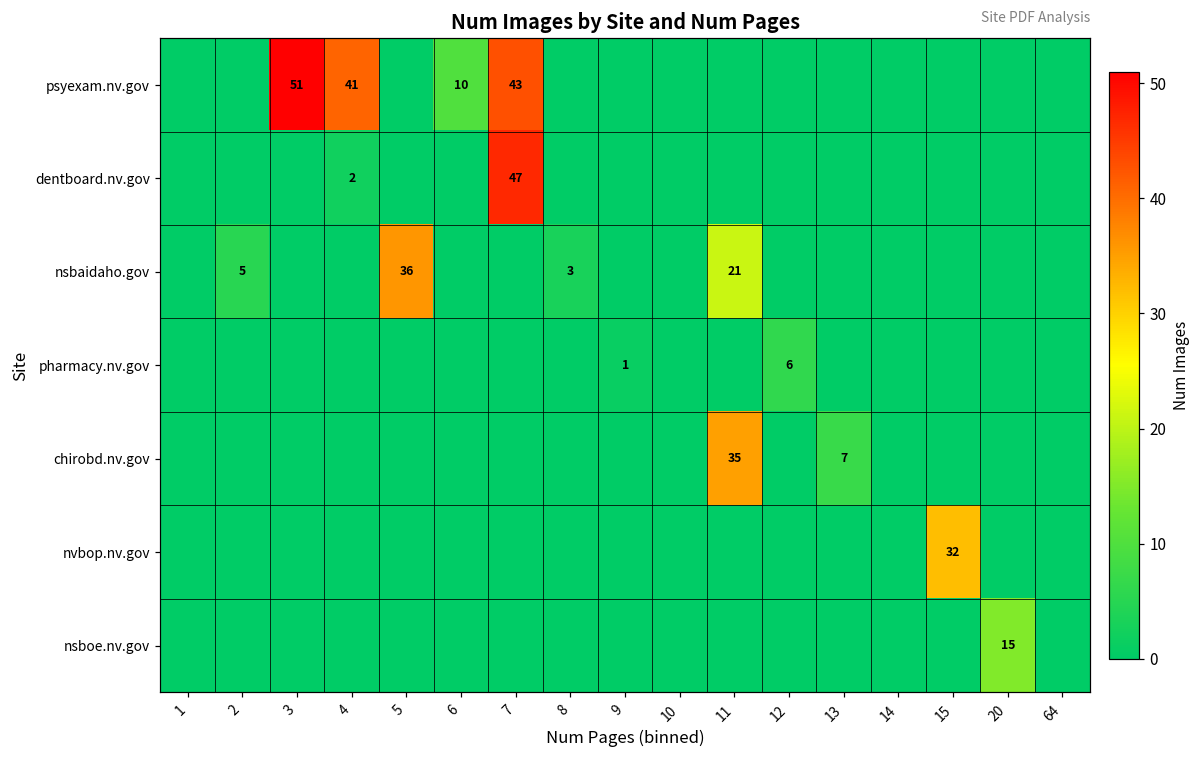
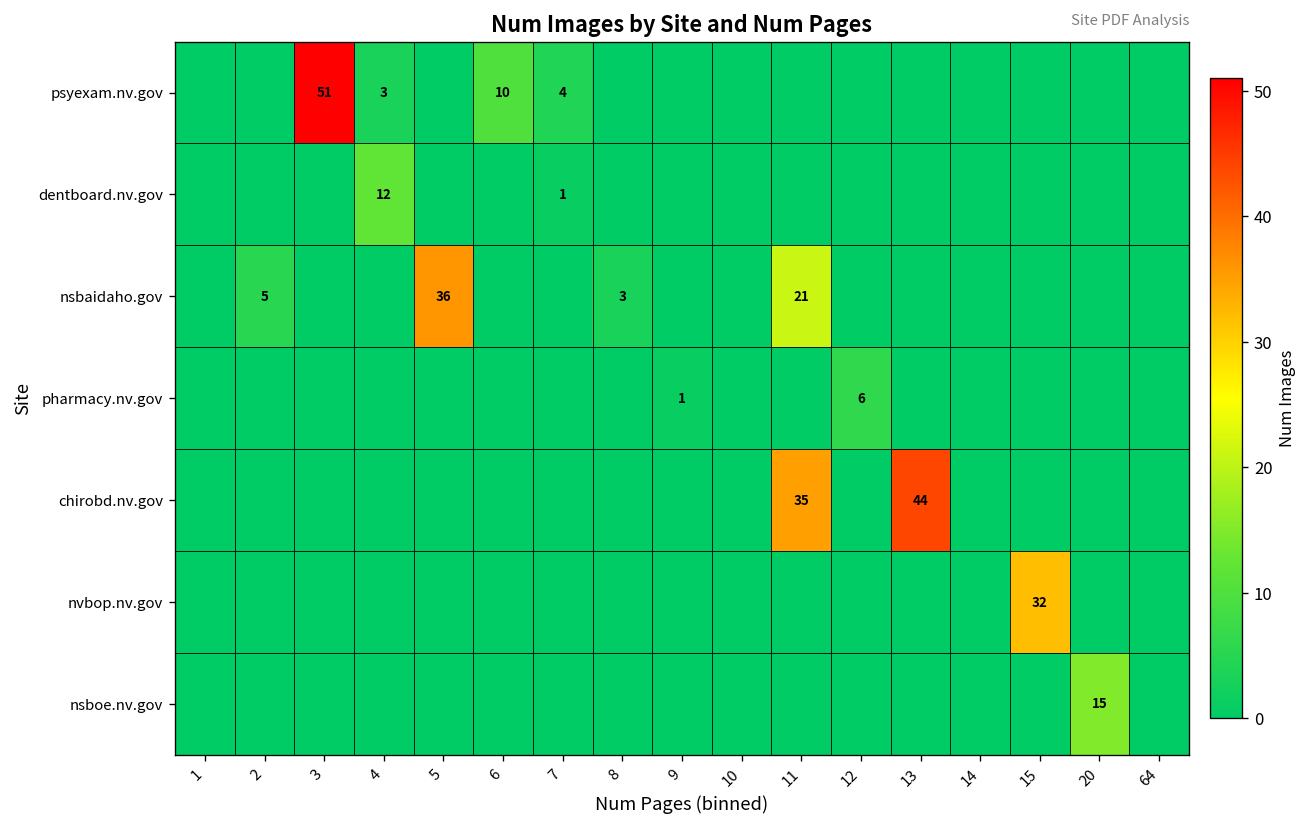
  {
    "psyexam.nv.gov": {
      "3": 51,
-     "4": 41,
+     "4": 3,
      "6": 10,
-     "7": 43
+     "7": 4
    },
    "dentboard.nv.gov": {
-     "4": 2,
-     "7": 47
+     "4": 12,
+     "7": 1
    },
    "nsbaidaho.gov": {
      "2": 5,
      "5": 36,
      "8": 3,
      "11": 21
    },
    "pharmacy.nv.gov": {
      "9": 1,
      "12": 6
    },
    "chirobd.nv.gov": {
      "11": 35,
-     "13": 7
+     "13": 44
    },
    "nvbop.nv.gov": {
      "15": 32
    },
    "nsboe.nv.gov": {
      "20": 15
    }
  }
